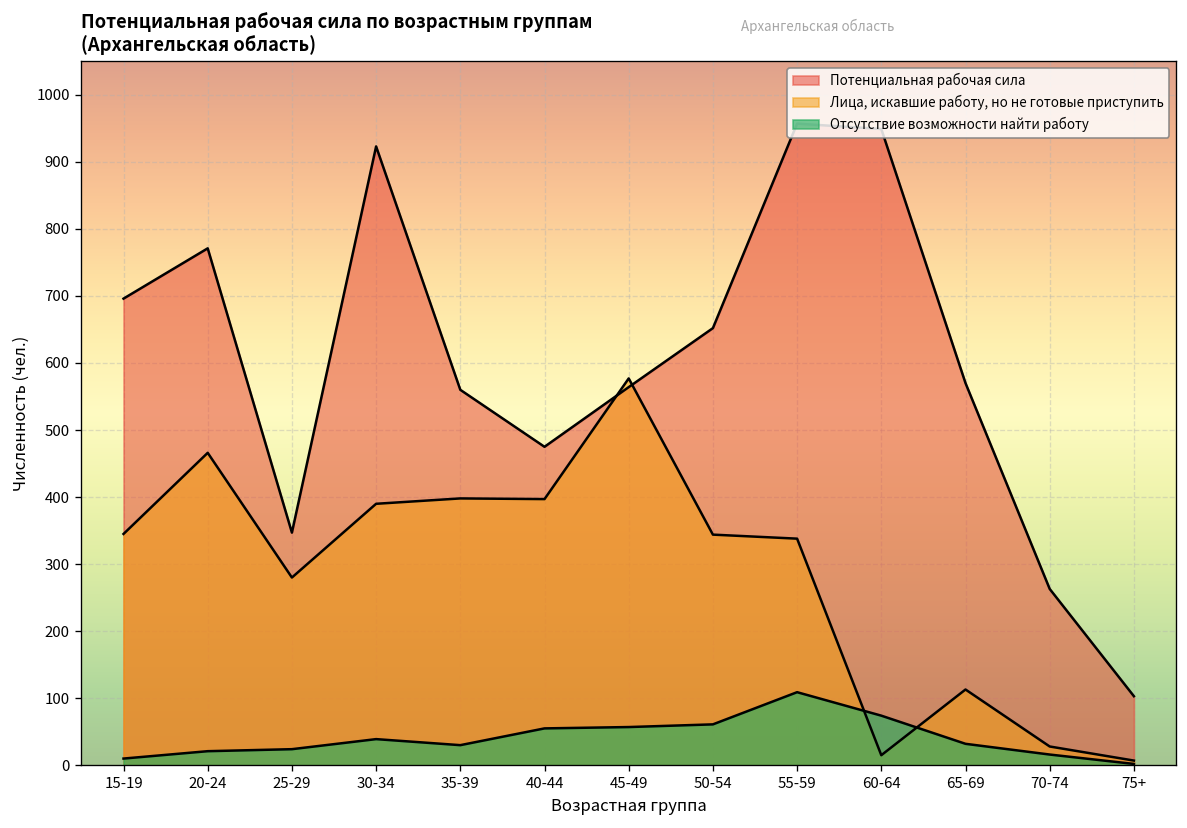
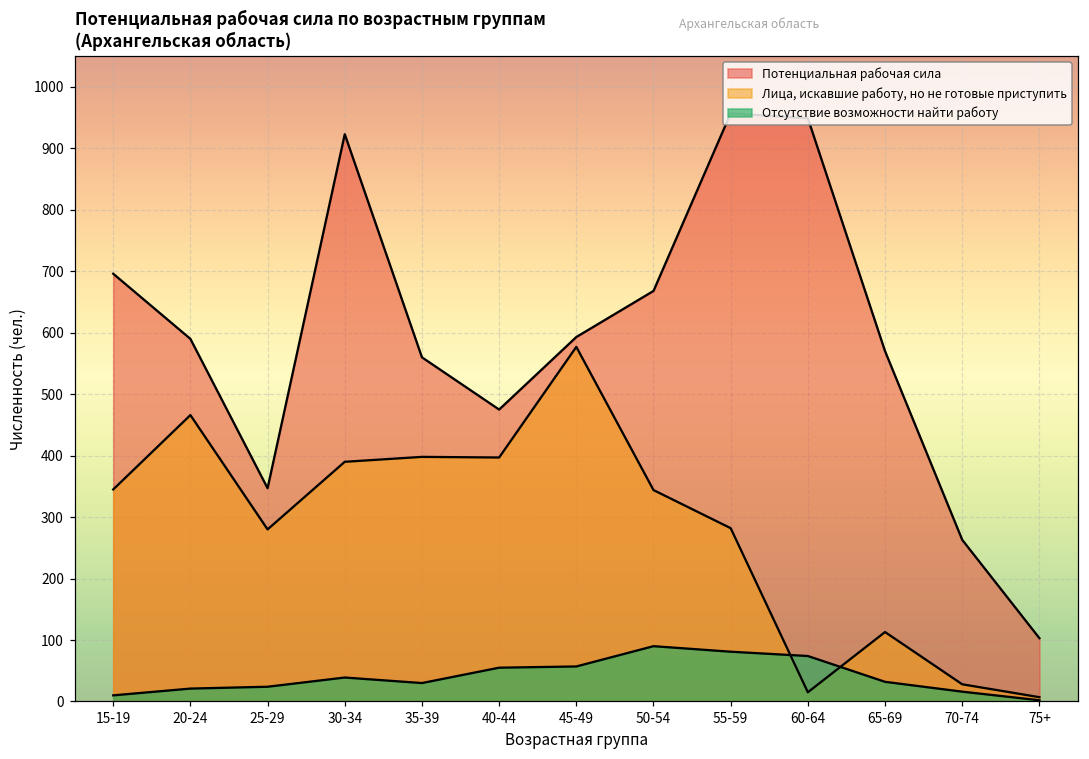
  {
    "Потенциальная рабочая сила": {
      "15-19": 700,
-     "20-24": 770,
+     "20-24": 590,
      "25-29": 350,
      "30-34": 920,
      "35-39": 560,
      "40-44": 480,
-     "45-49": 560,
-     "50-54": 650,
+     "45-49": 590,
+     "50-54": 670,
      "65-69": 570,
      "70-74": 260,
      "75+": 100
    },
    "Лица, искавшие работу, но не готовые приступить": {
      "15-19": 350,
      "20-24": 470,
      "25-29": 280,
      "30-34": 390,
      "35-39": 400,
      "40-44": 400,
      "45-49": 580,
      "50-54": 340,
-     "55-59": 340,
+     "55-59": 280,
      "60-64": 20,
      "65-69": 110,
      "70-74": 30,
      "75+": 10
    },
    "Отсутствие возможности найти работу": {
      "15-19": 10,
      "20-24": 20,
      "25-29": 20,
      "30-34": 40,
      "35-39": 30,
      "40-44": 60,
      "45-49": 60,
-     "50-54": 60,
-     "55-59": 110,
+     "50-54": 90,
+     "55-59": 80,
      "60-64": 70,
      "65-69": 30,
      "70-74": 20,
      "75+": 0
    }
  }
